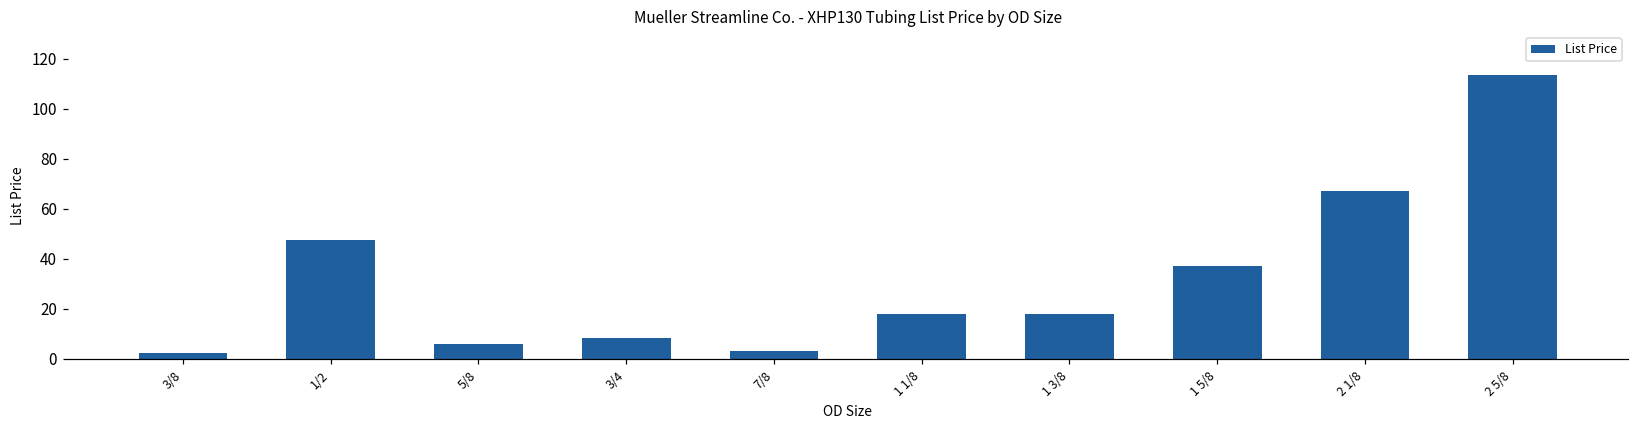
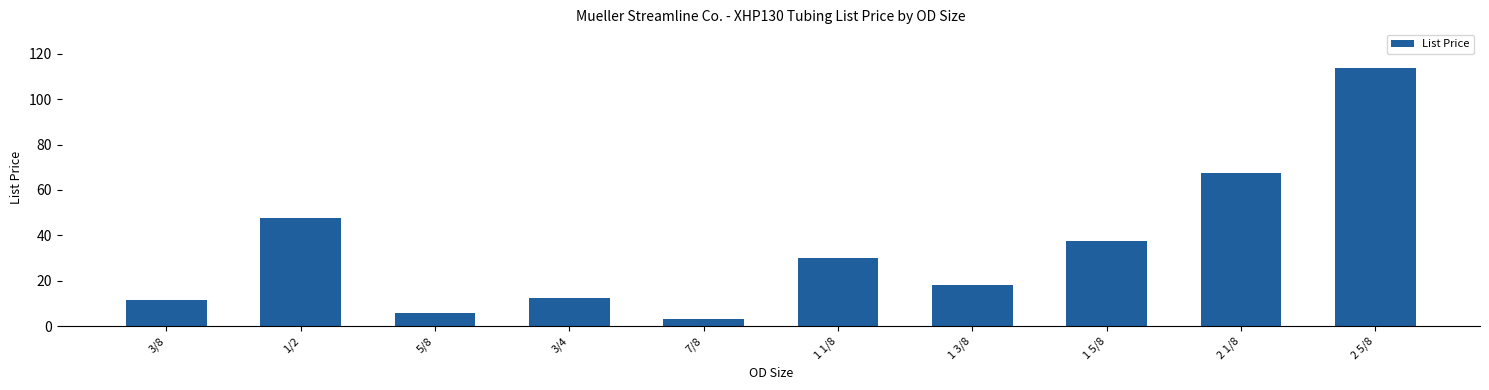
  {
-   "3/8": 2,
+   "3/8": 11,
    "1/2": 48,
    "5/8": 6,
-   "3/4": 8,
+   "3/4": 13,
    "7/8": 3,
-   "1 1/8": 18,
+   "1 1/8": 30,
    "1 3/8": 18,
    "1 5/8": 37,
    "2 1/8": 67,
    "2 5/8": 114
  }
